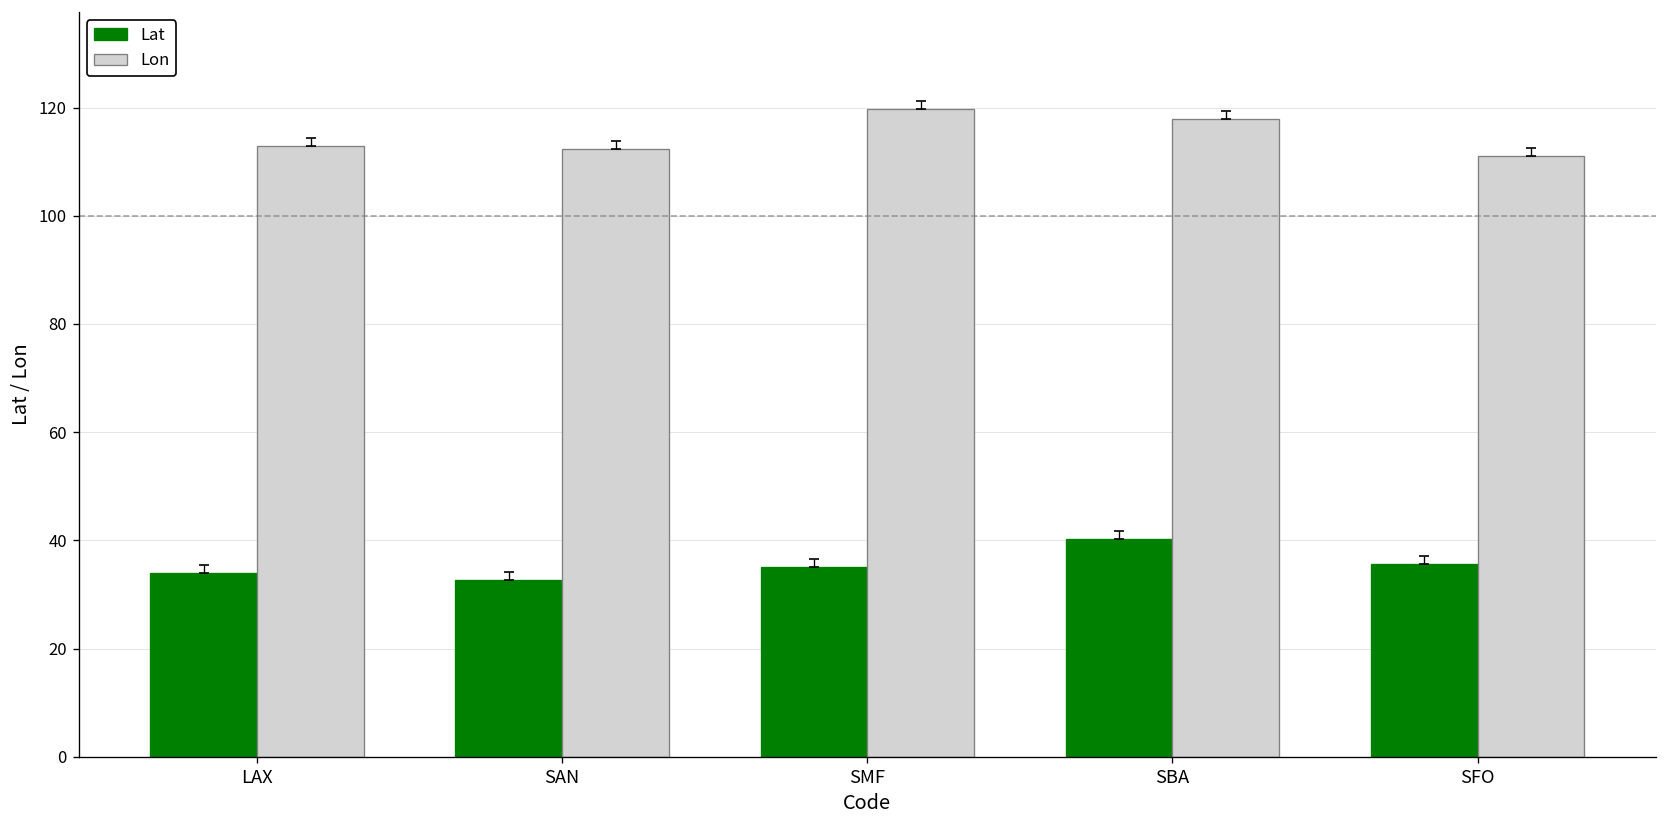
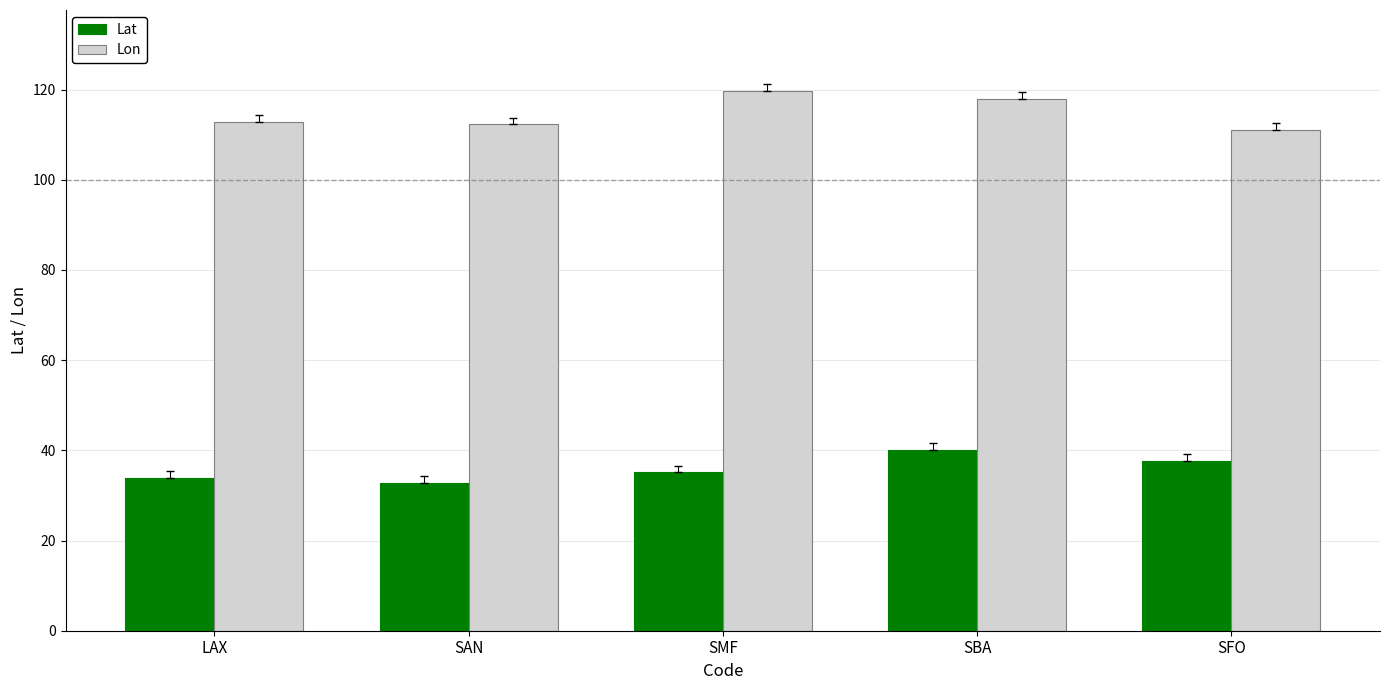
  {
    "Lat": {
      "LAX": 34,
      "SAN": 33,
      "SMF": 35,
      "SBA": 40,
-     "SFO": 36
+     "SFO": 38
    },
    "Lon": {
      "LAX": 113,
      "SAN": 112,
      "SMF": 120,
      "SBA": 118,
      "SFO": 111
    }
  }
